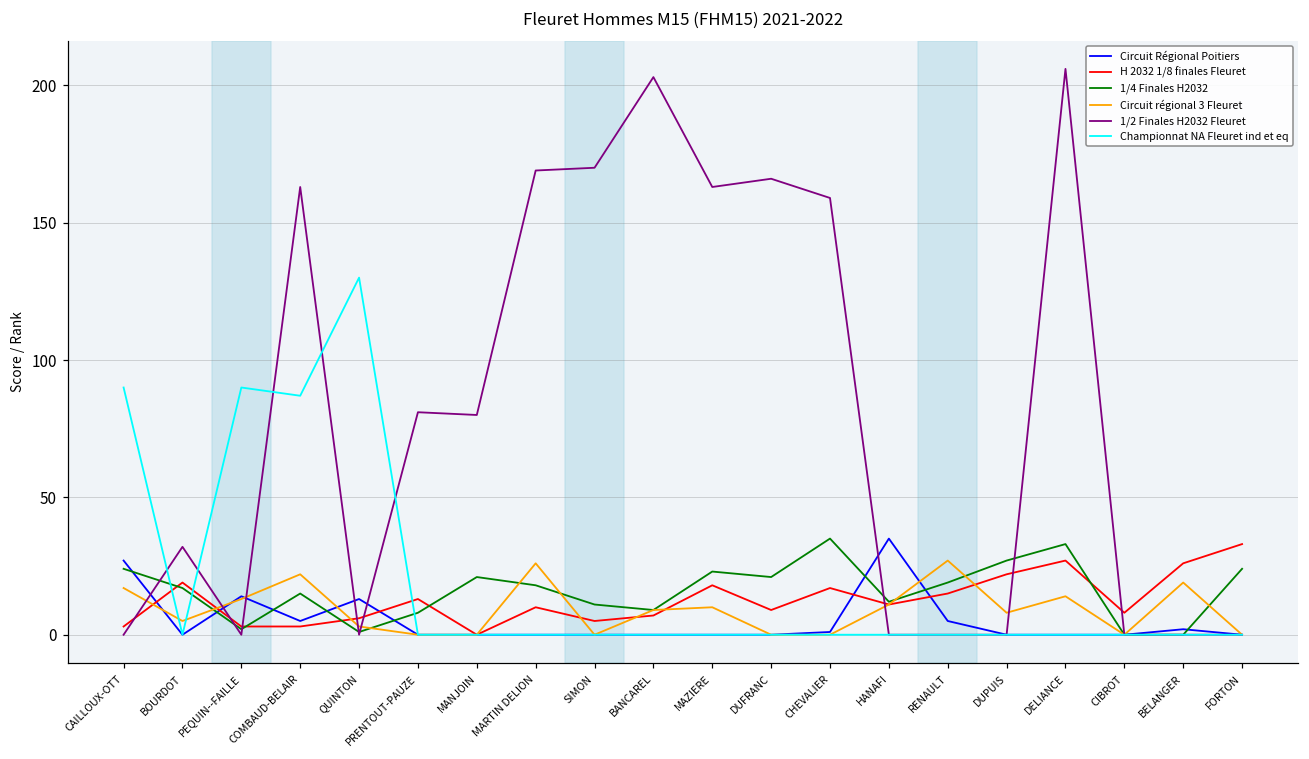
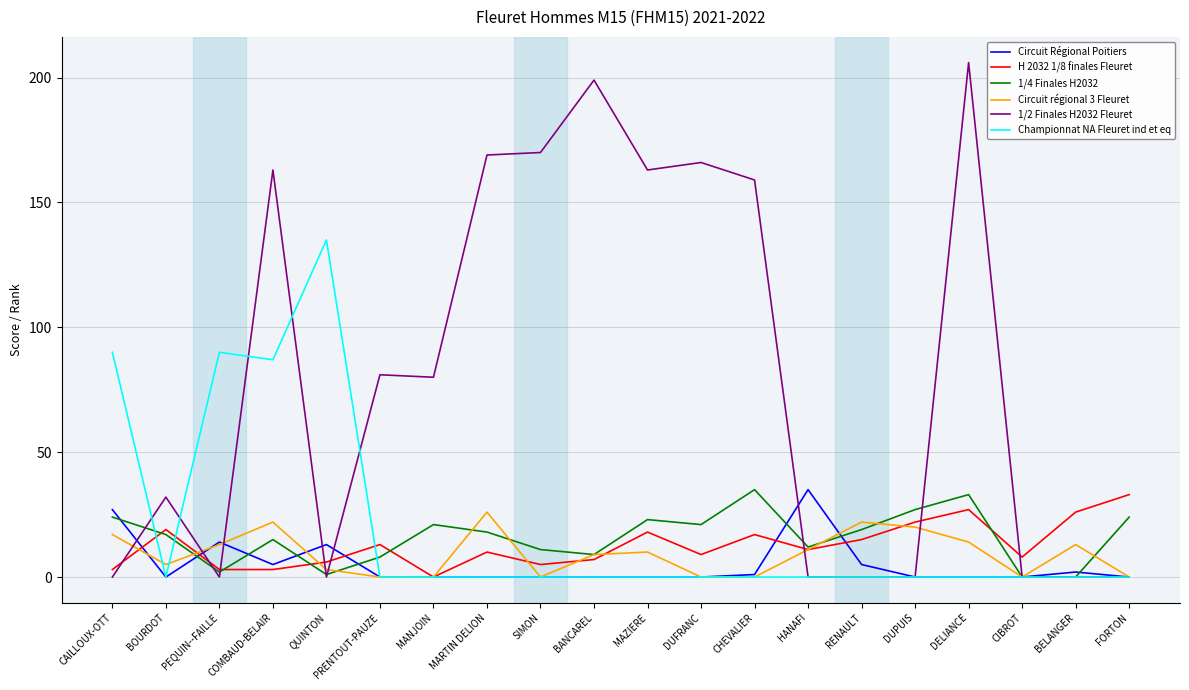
  {
    "Circuit Régional Poitiers": {
      "CAILLOUX-OTT": 27,
      "COMBAUD-BELAIR": 5,
      "QUINTON": 13,
      "HANAFI": 35,
      "RENAULT": 5,
      "BELANGER": 2
    },
    "H 2032 1/8 finales Fleuret": {
      "CAILLOUX-OTT": 3,
      "BOURDOT": 19,
      "COMBAUD-BELAIR": 3,
      "QUINTON": 6,
      "PRENTOUT-PAUZE": 13,
      "MARTIN DELION": 10,
      "SIMON": 5,
      "BANCAREL": 7,
      "MAZIERE": 18,
      "DUFRANC": 9,
      "CHEVALIER": 17,
      "RENAULT": 15,
      "DUPUIS": 22,
      "DELIANCE": 27,
      "CIBROT": 8,
      "BELANGER": 26,
      "FORTON": 33
    },
    "1/4 Finales H2032": {
      "CAILLOUX-OTT": 24,
      "BOURDOT": 17,
      "COMBAUD-BELAIR": 15,
      "PRENTOUT-PAUZE": 8,
      "MANJOIN": 21,
      "MARTIN DELION": 18,
      "SIMON": 11,
      "MAZIERE": 23,
      "DUFRANC": 21,
      "CHEVALIER": 35,
      "RENAULT": 19,
      "DUPUIS": 27,
      "DELIANCE": 33,
      "FORTON": 24
    },
    "Circuit régional 3 Fleuret": {
      "CAILLOUX-OTT": 17,
      "BOURDOT": 5,
      "COMBAUD-BELAIR": 22,
      "QUINTON": 3,
      "MARTIN DELION": 26,
      "MAZIERE": 10,
-     "RENAULT": 27,
-     "DUPUIS": 8,
+     "RENAULT": 22,
+     "DUPUIS": 20,
      "DELIANCE": 14,
-     "BELANGER": 19
+     "BELANGER": 13
    },
    "1/2 Finales H2032 Fleuret": {
      "CAILLOUX-OTT": 0,
      "BOURDOT": 32,
      "PEQUIN--FAILLE": 0,
      "COMBAUD-BELAIR": 163,
      "PRENTOUT-PAUZE": 81,
      "MANJOIN": 80,
      "MARTIN DELION": 169,
      "SIMON": 170,
-     "BANCAREL": 203,
+     "BANCAREL": 199,
      "MAZIERE": 163,
      "DUFRANC": 166,
      "CHEVALIER": 159,
      "DELIANCE": 206
    },
    "Championnat NA Fleuret ind et eq": {
      "CAILLOUX-OTT": 90,
      "PEQUIN--FAILLE": 90,
      "COMBAUD-BELAIR": 87,
-     "QUINTON": 130
+     "QUINTON": 135
    }
  }
